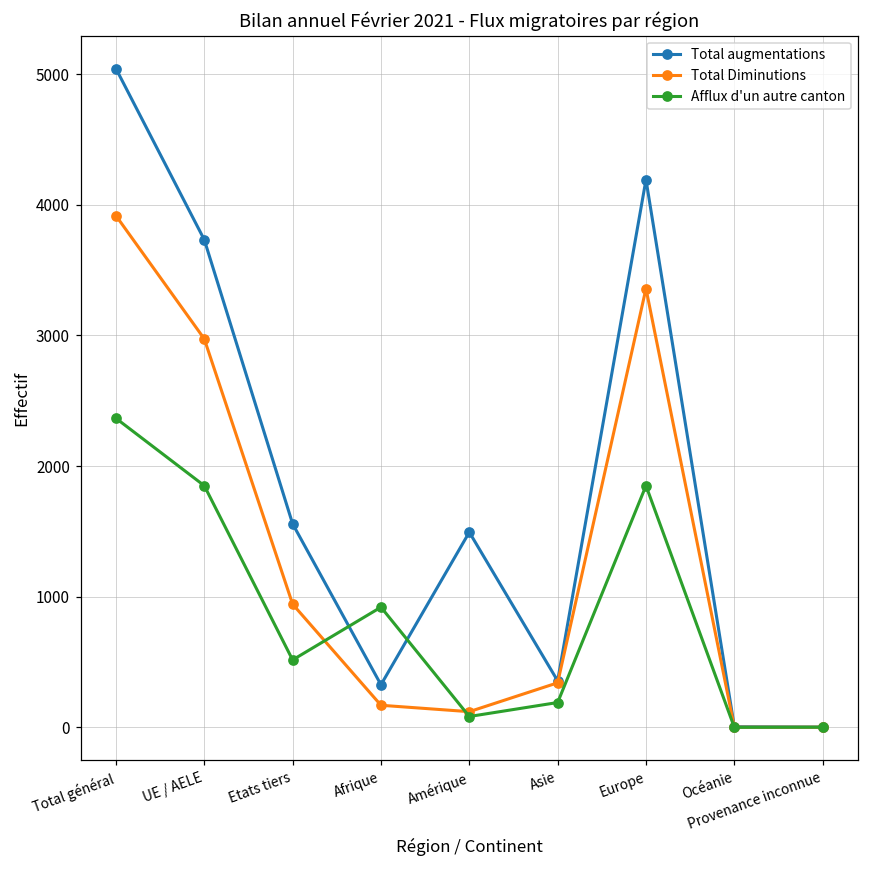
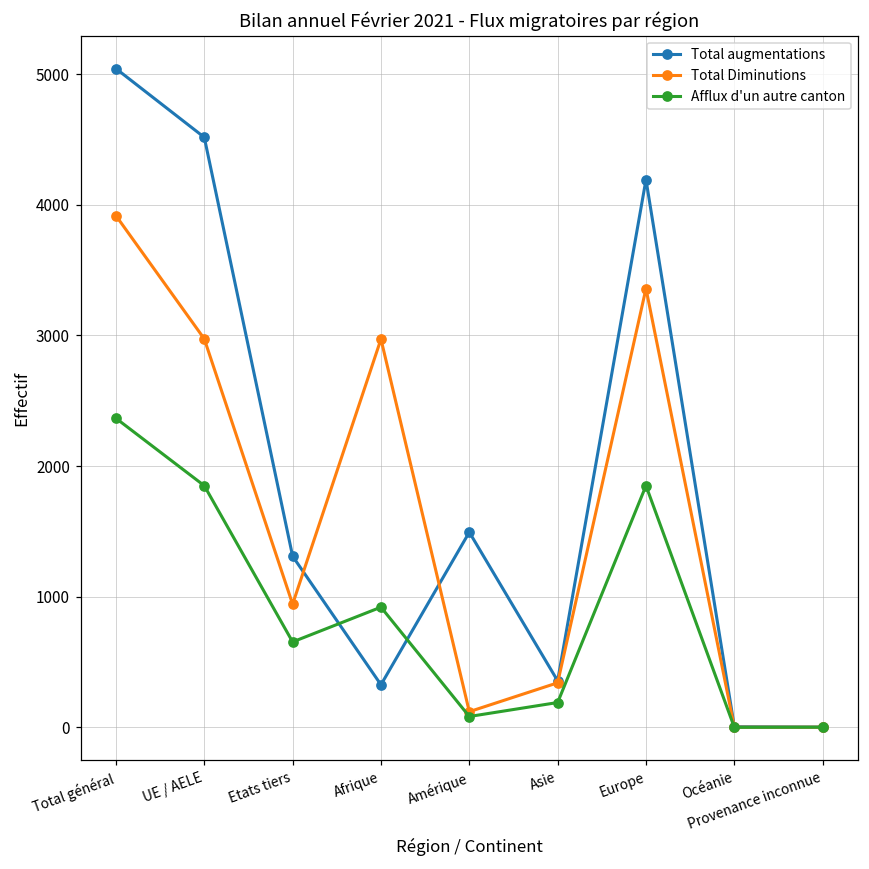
  {
    "Total augmentations": {
      "Total général": 5040,
-     "UE / AELE": 3730,
-     "Etats tiers": 1560,
+     "UE / AELE": 4520,
+     "Etats tiers": 1310,
      "Afrique": 330,
      "Amérique": 1490,
      "Europe": 4190
    },
    "Total Diminutions": {
      "Total général": 3920,
      "UE / AELE": 2970,
      "Etats tiers": 940,
-     "Afrique": 170,
+     "Afrique": 2970,
      "Amérique": 120,
      "Europe": 3360
    },
    "Afflux d'un autre canton": {
      "Total général": 2370,
      "UE / AELE": 1850,
-     "Etats tiers": 520,
+     "Etats tiers": 650,
      "Afrique": 920,
      "Amérique": 80,
      "Asie": 190,
      "Europe": 1850
    }
  }
